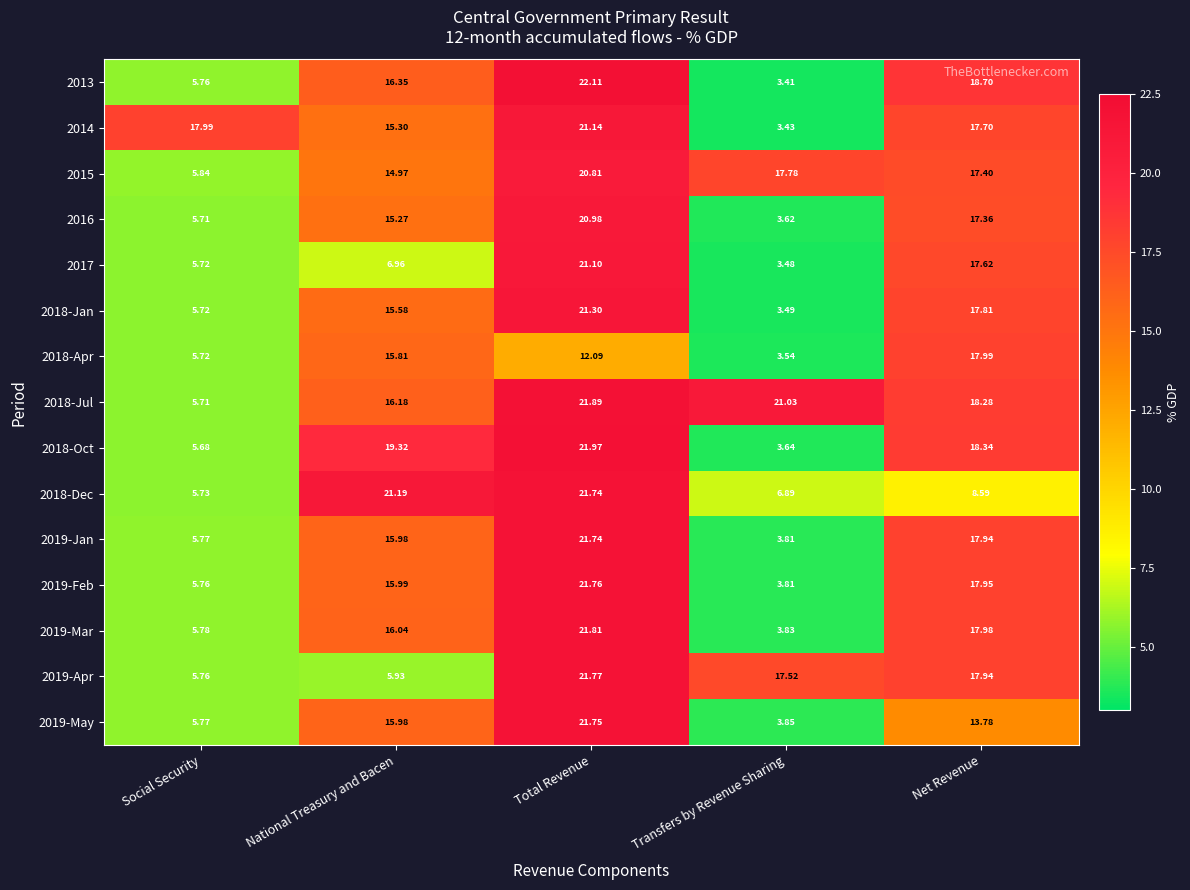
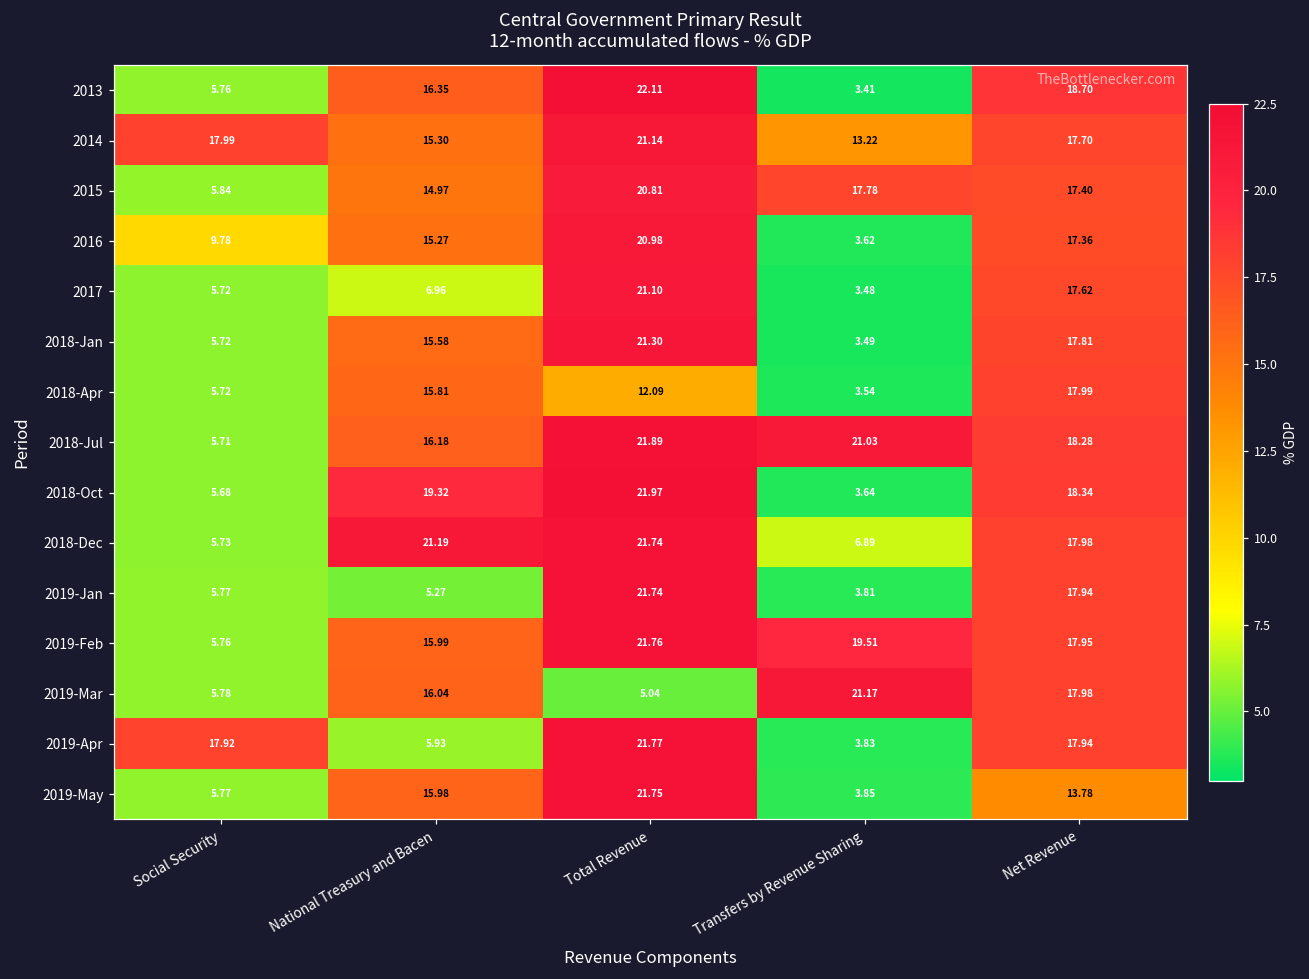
  {
    "2013": {
      "Social Security": 5.76,
      "National Treasury and Bacen": 16.35,
      "Total Revenue": 22.11,
      "Transfers by Revenue Sharing": 3.41
    },
    "2014": {
      "Social Security": 17.99,
      "National Treasury and Bacen": 15.30,
      "Total Revenue": 21.14,
-     "Transfers by Revenue Sharing": 3.43,
+     "Transfers by Revenue Sharing": 13.22,
      "Net Revenue": 17.70
    },
    "2015": {
      "Social Security": 5.84,
      "National Treasury and Bacen": 14.97,
      "Total Revenue": 20.81,
      "Transfers by Revenue Sharing": 17.78,
      "Net Revenue": 17.40
    },
    "2016": {
-     "Social Security": 5.71,
+     "Social Security": 9.78,
      "National Treasury and Bacen": 15.27,
      "Total Revenue": 20.98,
      "Transfers by Revenue Sharing": 3.62,
      "Net Revenue": 17.36
    },
    "2017": {
      "Social Security": 5.72,
      "National Treasury and Bacen": 6.96,
      "Total Revenue": 21.10,
      "Transfers by Revenue Sharing": 3.48,
      "Net Revenue": 17.62
    },
    "2018-Jan": {
      "Social Security": 5.72,
      "National Treasury and Bacen": 15.58,
      "Total Revenue": 21.30,
      "Transfers by Revenue Sharing": 3.49,
      "Net Revenue": 17.81
    },
    "2018-Apr": {
      "Social Security": 5.72,
      "National Treasury and Bacen": 15.81,
      "Total Revenue": 12.09,
      "Transfers by Revenue Sharing": 3.54,
      "Net Revenue": 17.99
    },
    "2018-Jul": {
      "Social Security": 5.71,
      "National Treasury and Bacen": 16.18,
      "Total Revenue": 21.89,
      "Transfers by Revenue Sharing": 21.03,
      "Net Revenue": 18.28
    },
    "2018-Oct": {
      "Social Security": 5.68,
      "National Treasury and Bacen": 19.32,
      "Total Revenue": 21.97,
      "Transfers by Revenue Sharing": 3.64,
      "Net Revenue": 18.34
    },
    "2018-Dec": {
      "Social Security": 5.73,
      "National Treasury and Bacen": 21.19,
      "Total Revenue": 21.74,
      "Transfers by Revenue Sharing": 6.89,
-     "Net Revenue": 8.59
+     "Net Revenue": 17.98
    },
    "2019-Jan": {
      "Social Security": 5.77,
-     "National Treasury and Bacen": 15.98,
+     "National Treasury and Bacen": 5.27,
      "Total Revenue": 21.74,
      "Transfers by Revenue Sharing": 3.81,
      "Net Revenue": 17.94
    },
    "2019-Feb": {
      "Social Security": 5.76,
      "National Treasury and Bacen": 15.99,
      "Total Revenue": 21.76,
-     "Transfers by Revenue Sharing": 3.81,
+     "Transfers by Revenue Sharing": 19.51,
      "Net Revenue": 17.95
    },
    "2019-Mar": {
      "Social Security": 5.78,
      "National Treasury and Bacen": 16.04,
-     "Total Revenue": 21.81,
-     "Transfers by Revenue Sharing": 3.83,
+     "Total Revenue": 5.04,
+     "Transfers by Revenue Sharing": 21.17,
      "Net Revenue": 17.98
    },
    "2019-Apr": {
-     "Social Security": 5.76,
+     "Social Security": 17.92,
      "National Treasury and Bacen": 5.93,
      "Total Revenue": 21.77,
-     "Transfers by Revenue Sharing": 17.52,
+     "Transfers by Revenue Sharing": 3.83,
      "Net Revenue": 17.94
    },
    "2019-May": {
      "Social Security": 5.77,
      "National Treasury and Bacen": 15.98,
      "Total Revenue": 21.75,
      "Transfers by Revenue Sharing": 3.85,
      "Net Revenue": 13.78
    }
  }
